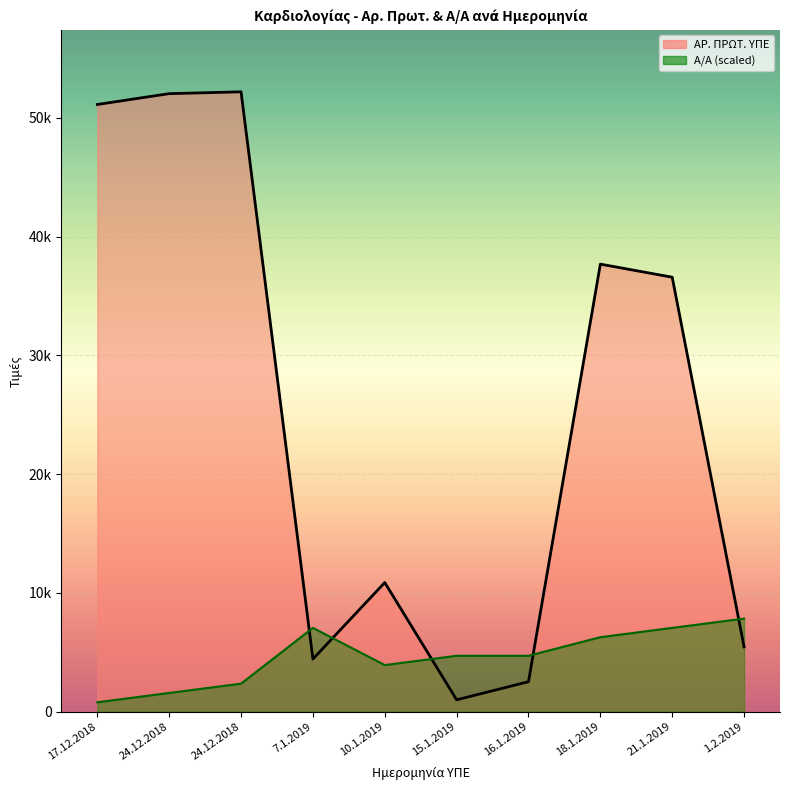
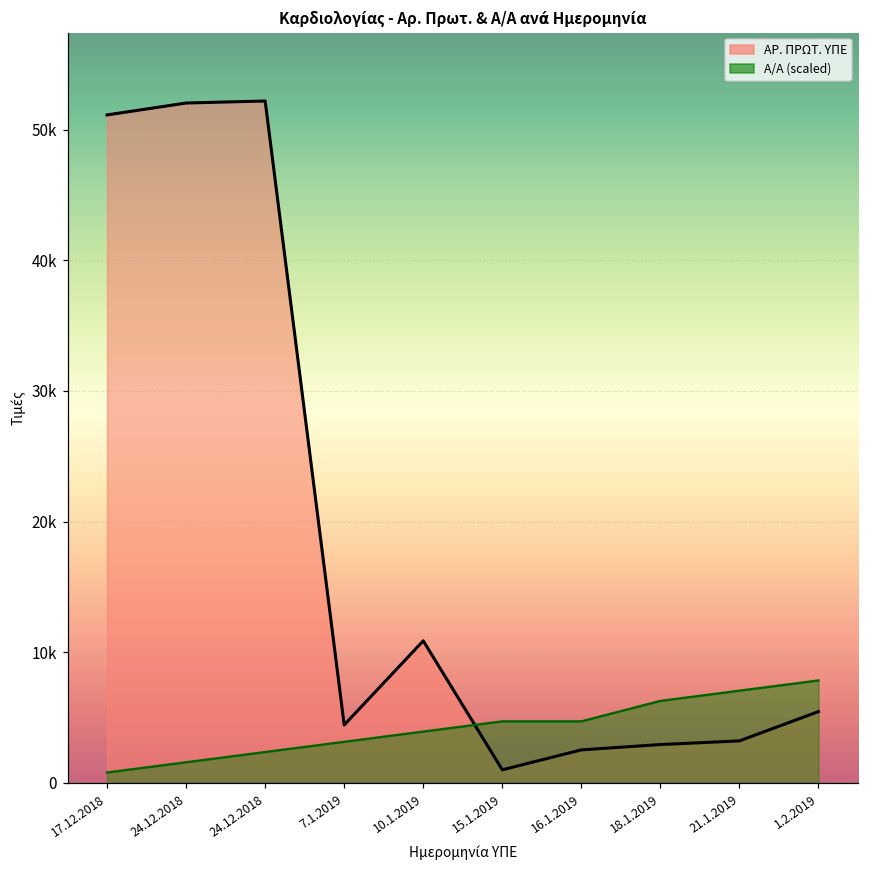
  {
    "ΑΡ. ΠΡΩΤ. ΥΠΕ": {
      "17.12.2018": 51100,
      "7.1.2019": 4400,
      "10.1.2019": 10900,
      "15.1.2019": 1000,
      "16.1.2019": 2500,
-     "18.1.2019": 37700,
-     "21.1.2019": 36600,
+     "18.1.2019": 2900,
+     "21.1.2019": 3200,
      "1.2.2019": 5400
    },
    "Α/Α (scaled)": {
      "17.12.2018": 800,
-     "7.1.2019": 7000,
+     "7.1.2019": 3100,
      "10.1.2019": 3900,
      "15.1.2019": 4700,
      "16.1.2019": 4700,
      "18.1.2019": 6300,
      "21.1.2019": 7000,
      "1.2.2019": 7800
    }
  }
